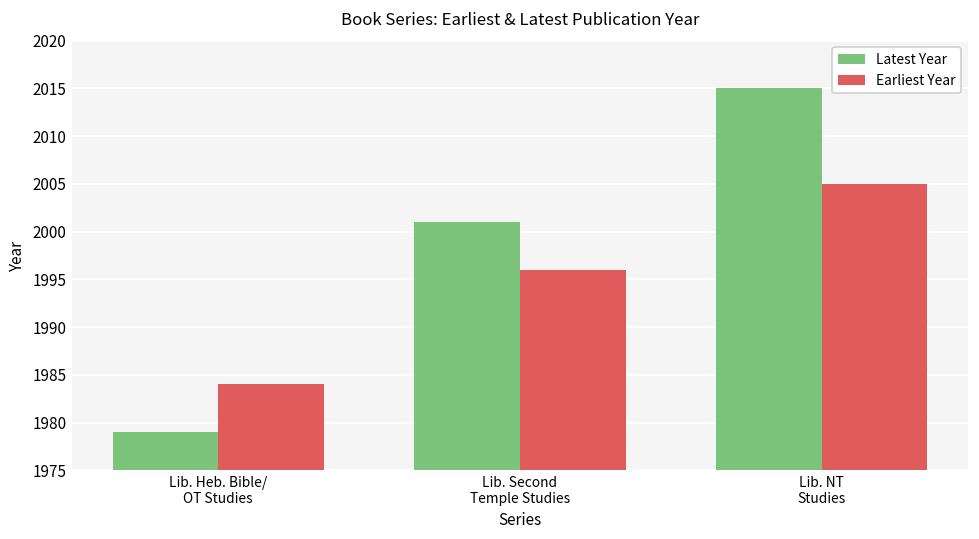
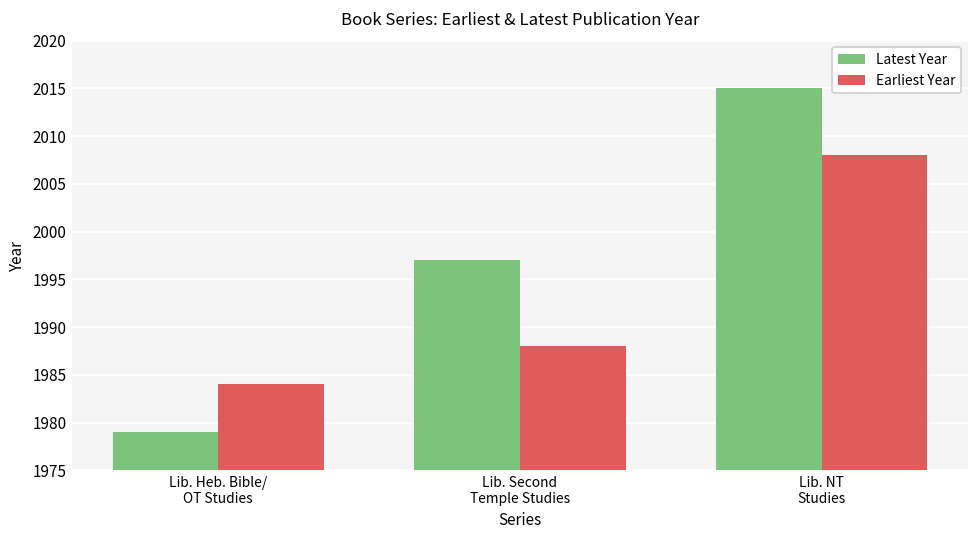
  {
    "Latest Year": {
      "Lib. Heb. Bible/ OT Studies": 1979,
-     "Lib. Second Temple Studies": 2001,
+     "Lib. Second Temple Studies": 1997,
      "Lib. NT Studies": 2015
    },
    "Earliest Year": {
      "Lib. Heb. Bible/ OT Studies": 1984,
-     "Lib. Second Temple Studies": 1996,
-     "Lib. NT Studies": 2005
+     "Lib. Second Temple Studies": 1988,
+     "Lib. NT Studies": 2008
    }
  }
